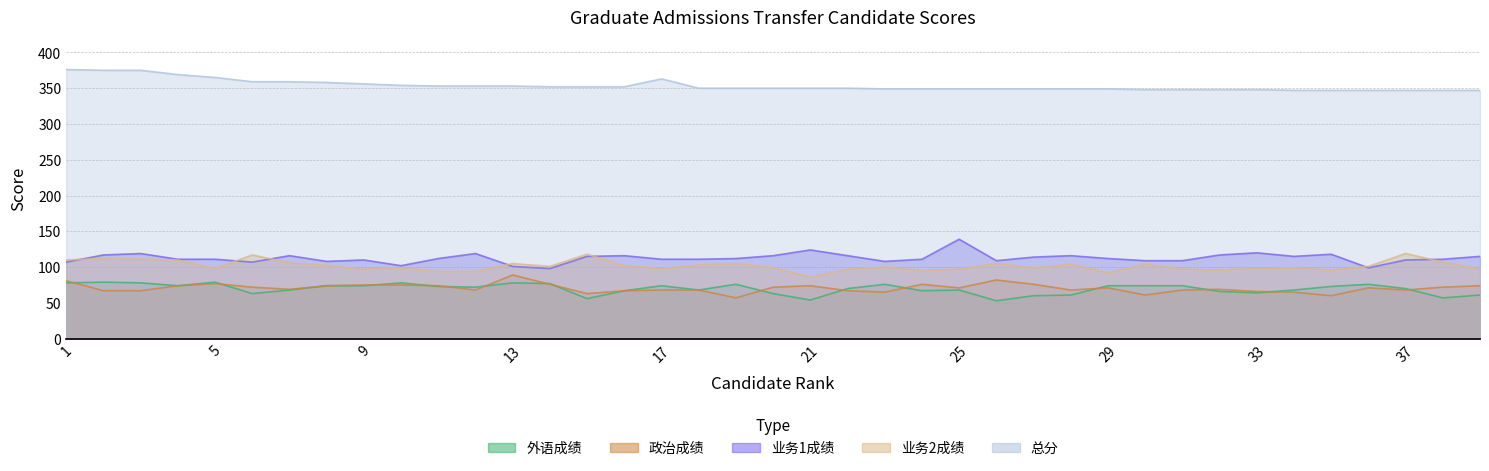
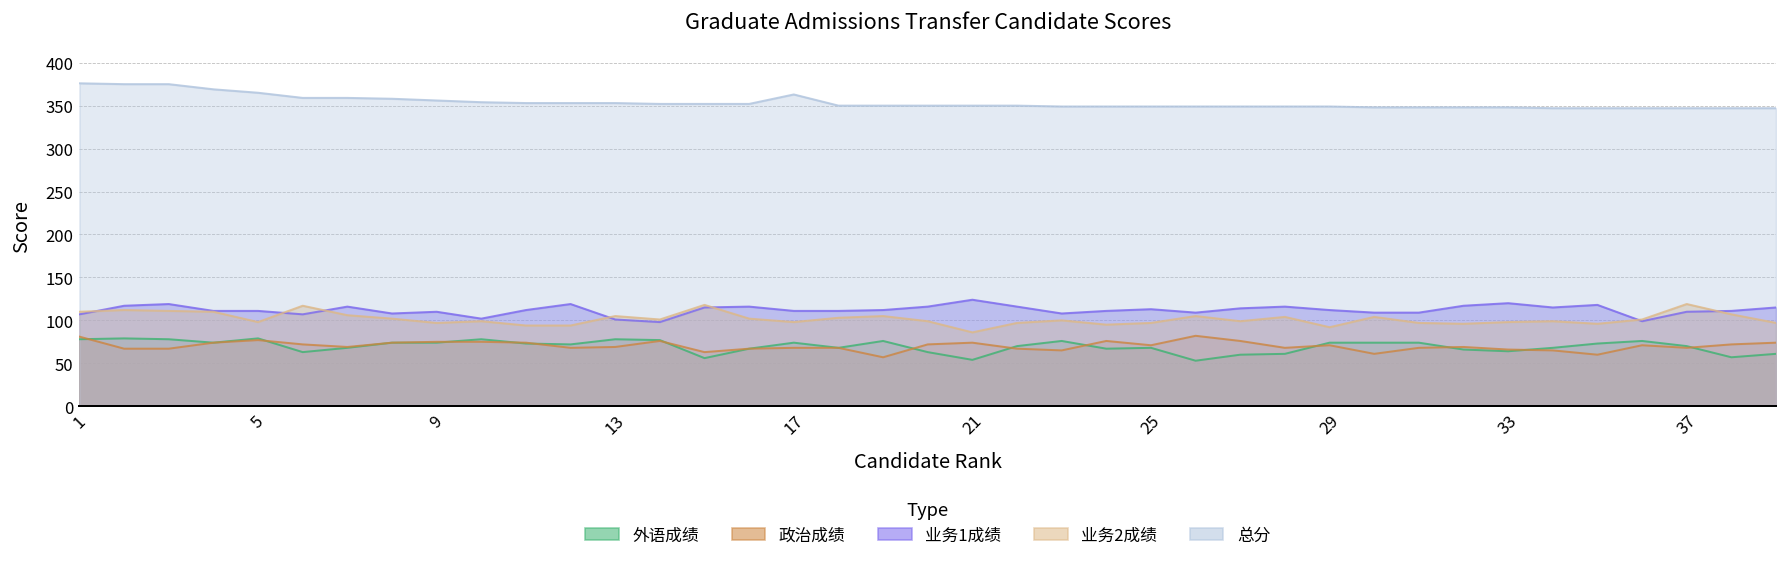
  {
    "外语成绩": {
      "13": 80,
      "17": 70,
      "21": 50
    },
    "政治成绩": {
-     "13": 90,
+     "13": 70,
      "17": 70,
      "21": 70
    },
    "业务1成绩": {
      "5": 110,
      "9": 110,
      "13": 100,
      "17": 110,
      "21": 120,
-     "25": 140,
+     "25": 110,
      "29": 110,
      "33": 120,
      "37": 110
    },
    "业务2成绩": {
      "5": 100,
      "9": 100,
      "13": 110,
      "17": 100,
      "21": 90,
      "25": 100,
      "29": 90,
      "33": 100,
      "37": 120
    },
    "总分": {
      "1": 380,
      "5": 370,
      "9": 360,
      "13": 350,
      "17": 360,
      "21": 350,
      "25": 350,
      "29": 350,
      "33": 350,
      "37": 350
    }
  }
